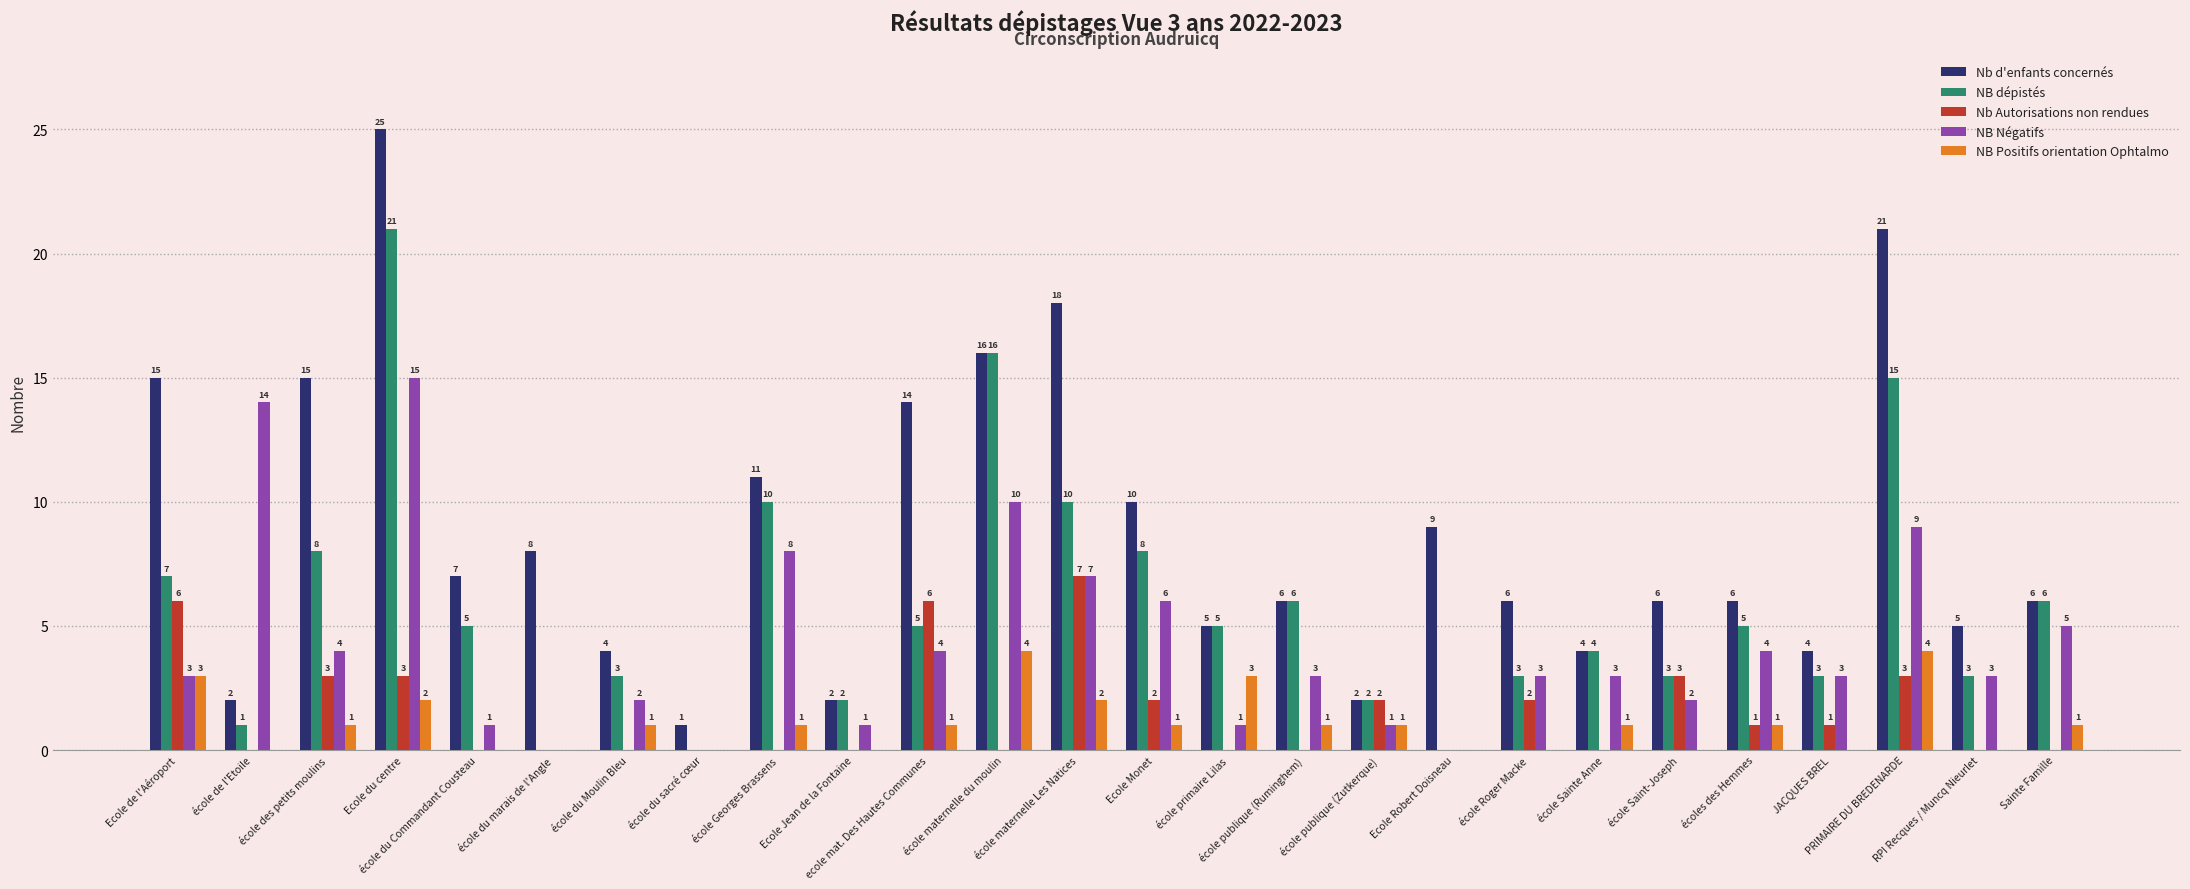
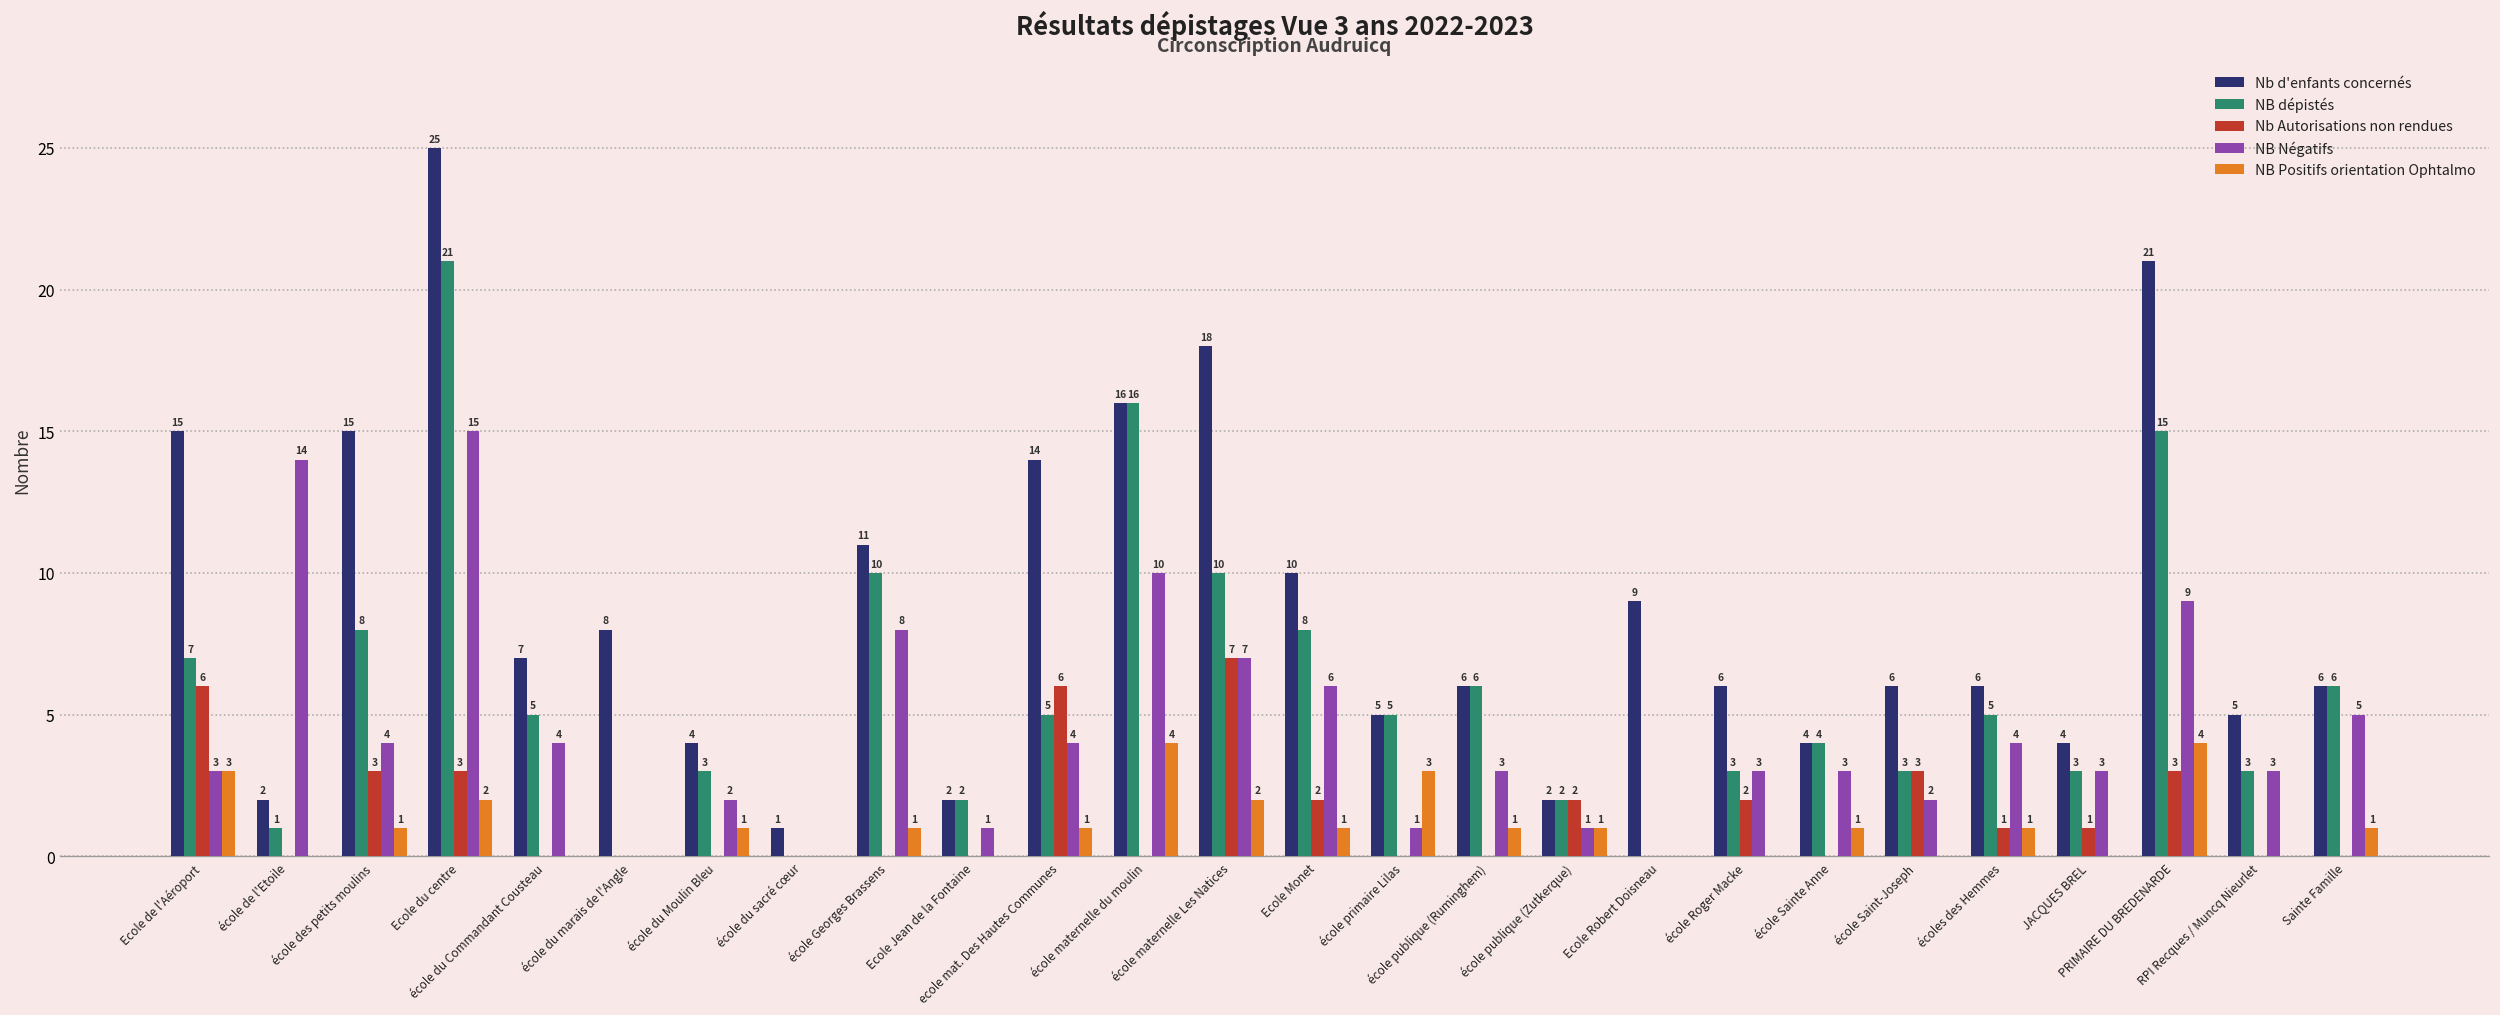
  {
    "Nb d'enfants concernés": {
      "Ecole de l'Aéroport": 15,
      "école de l'Etoile": 2,
      "école des petits moulins": 15,
      "Ecole du centre": 25,
      "école du Commandant Cousteau": 7,
      "école du marais de l'Angle": 8,
      "école du Moulin Bleu": 4,
      "école du sacré cœur": 1,
      "école Georges Brassens": 11,
      "Ecole Jean de la Fontaine": 2,
      "ecole mat. Des Hautes Communes": 14,
      "école maternelle du moulin": 16,
      "école maternelle Les Natices": 18,
      "Ecole Monet": 10,
      "école primaire Lilas": 5,
      "école publique (Ruminghem)": 6,
      "école publique (Zutkerque)": 2,
      "Ecole Robert Doisneau": 9,
      "école Roger Macke": 6,
      "école Sainte Anne": 4,
      "école Saint-Joseph": 6,
      "écoles des Hemmes": 6,
      "JACQUES BREL": 4,
      "PRIMAIRE DU BREDENARDE": 21,
      "RPI Recques / Muncq Nieurlet": 5,
      "Sainte Famille": 6
    },
    "NB dépistés": {
      "Ecole de l'Aéroport": 7,
      "école de l'Etoile": 1,
      "école des petits moulins": 8,
      "Ecole du centre": 21,
      "école du Commandant Cousteau": 5,
      "école du Moulin Bleu": 3,
      "école Georges Brassens": 10,
      "Ecole Jean de la Fontaine": 2,
      "ecole mat. Des Hautes Communes": 5,
      "école maternelle du moulin": 16,
      "école maternelle Les Natices": 10,
      "Ecole Monet": 8,
      "école primaire Lilas": 5,
      "école publique (Ruminghem)": 6,
      "école publique (Zutkerque)": 2,
      "école Roger Macke": 3,
      "école Sainte Anne": 4,
      "école Saint-Joseph": 3,
      "écoles des Hemmes": 5,
      "JACQUES BREL": 3,
      "PRIMAIRE DU BREDENARDE": 15,
      "RPI Recques / Muncq Nieurlet": 3,
      "Sainte Famille": 6
    },
    "Nb Autorisations non rendues": {
      "Ecole de l'Aéroport": 6,
      "école des petits moulins": 3,
      "Ecole du centre": 3,
      "ecole mat. Des Hautes Communes": 6,
      "école maternelle Les Natices": 7,
      "Ecole Monet": 2,
      "école publique (Zutkerque)": 2,
      "école Roger Macke": 2,
      "école Saint-Joseph": 3,
      "écoles des Hemmes": 1,
      "JACQUES BREL": 1,
      "PRIMAIRE DU BREDENARDE": 3
    },
    "NB Négatifs": {
      "Ecole de l'Aéroport": 3,
      "école de l'Etoile": 14,
      "école des petits moulins": 4,
      "Ecole du centre": 15,
-     "école du Commandant Cousteau": 1,
+     "école du Commandant Cousteau": 4,
      "école du Moulin Bleu": 2,
      "école Georges Brassens": 8,
      "Ecole Jean de la Fontaine": 1,
      "ecole mat. Des Hautes Communes": 4,
      "école maternelle du moulin": 10,
      "école maternelle Les Natices": 7,
      "Ecole Monet": 6,
      "école primaire Lilas": 1,
      "école publique (Ruminghem)": 3,
      "école publique (Zutkerque)": 1,
      "école Roger Macke": 3,
      "école Sainte Anne": 3,
      "école Saint-Joseph": 2,
      "écoles des Hemmes": 4,
      "JACQUES BREL": 3,
      "PRIMAIRE DU BREDENARDE": 9,
      "RPI Recques / Muncq Nieurlet": 3,
      "Sainte Famille": 5
    },
    "NB Positifs orientation Ophtalmo": {
      "Ecole de l'Aéroport": 3,
      "école des petits moulins": 1,
      "Ecole du centre": 2,
      "école du Moulin Bleu": 1,
      "école Georges Brassens": 1,
      "ecole mat. Des Hautes Communes": 1,
      "école maternelle du moulin": 4,
      "école maternelle Les Natices": 2,
      "Ecole Monet": 1,
      "école primaire Lilas": 3,
      "école publique (Ruminghem)": 1,
      "école publique (Zutkerque)": 1,
      "école Sainte Anne": 1,
      "écoles des Hemmes": 1,
      "PRIMAIRE DU BREDENARDE": 4,
      "Sainte Famille": 1
    }
  }
